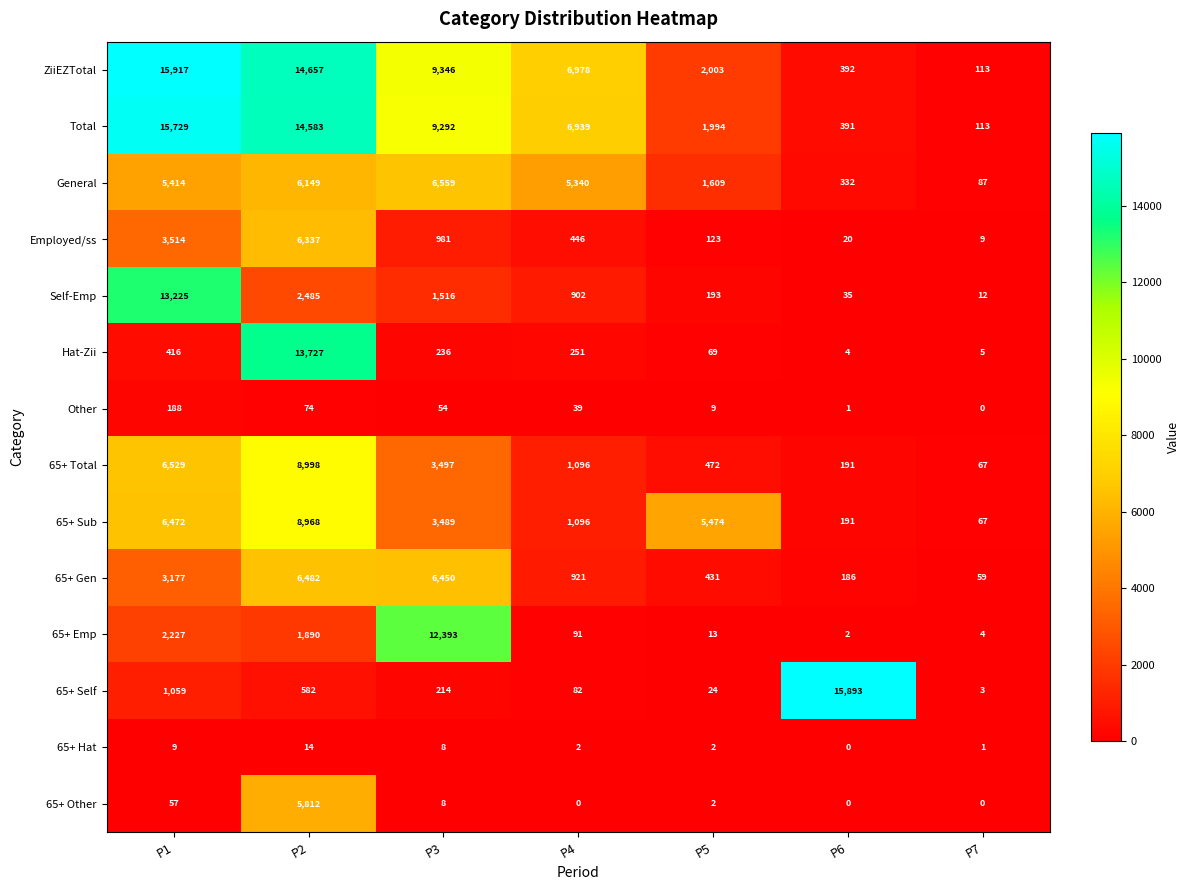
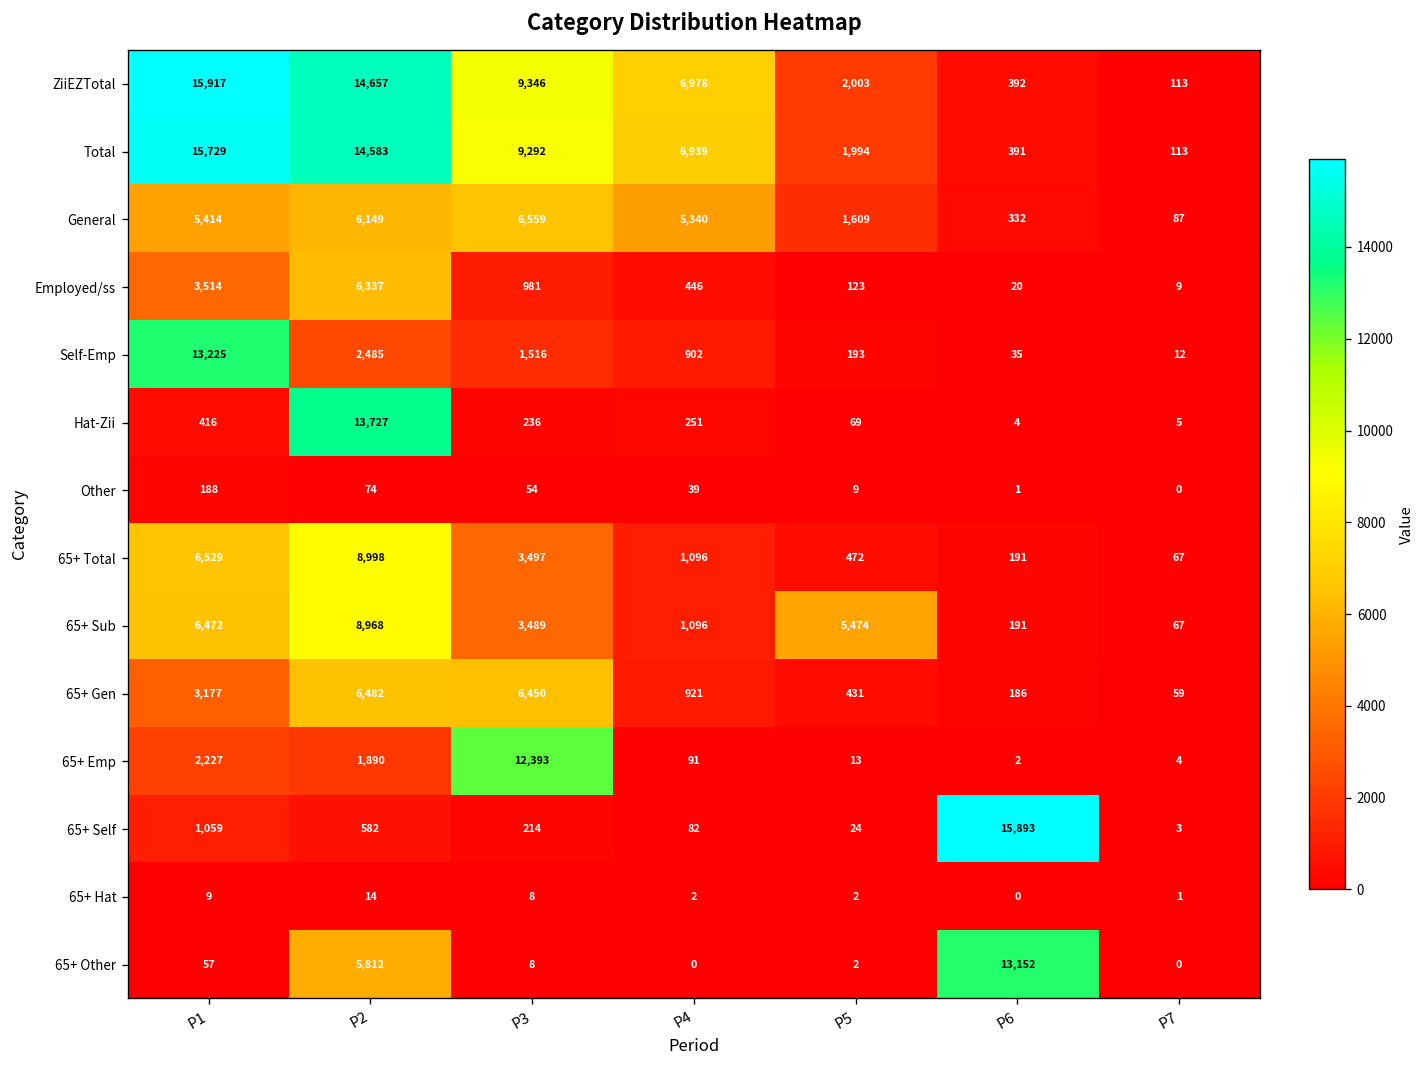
  {
    "ZiiEZTotal": {
      "P1": "15,917",
      "P2": "14,657",
      "P3": "9,346",
      "P4": "6,978",
      "P5": "2,003",
      "P6": "392",
      "P7": "113"
    },
    "Total": {
      "P1": "15,729",
      "P2": "14,583",
      "P3": "9,292",
      "P4": "6,939",
      "P5": "1,994",
      "P6": "391",
      "P7": "113"
    },
    "General": {
      "P1": "5,414",
      "P2": "6,149",
      "P3": "6,559",
      "P4": "5,340",
      "P5": "1,609",
      "P6": "332",
      "P7": "87"
    },
    "Employed/ss": {
      "P1": "3,514",
      "P2": "6,337",
      "P3": "981",
      "P4": "446",
      "P5": "123",
      "P6": "20",
      "P7": "9"
    },
    "Self-Emp": {
      "P1": "13,225",
      "P2": "2,485",
      "P3": "1,516",
      "P4": "902",
      "P5": "193",
      "P6": "35",
      "P7": "12"
    },
    "Hat-Zii": {
      "P1": "416",
      "P2": "13,727",
      "P3": "236",
      "P4": "251",
      "P5": "69",
      "P6": "4",
      "P7": "5"
    },
    "Other": {
      "P1": "188",
      "P2": "74",
      "P3": "54",
      "P4": "39",
      "P5": "9",
      "P6": "1",
      "P7": "0"
    },
    "65+ Total": {
      "P1": "6,529",
      "P2": "8,998",
      "P3": "3,497",
      "P4": "1,096",
      "P5": "472",
      "P6": "191",
      "P7": "67"
    },
    "65+ Sub": {
      "P1": "6,472",
      "P2": "8,968",
      "P3": "3,489",
      "P4": "1,096",
      "P5": "5,474",
      "P6": "191",
      "P7": "67"
    },
    "65+ Gen": {
      "P1": "3,177",
      "P2": "6,482",
      "P3": "6,450",
      "P4": "921",
      "P5": "431",
      "P6": "186",
      "P7": "59"
    },
    "65+ Emp": {
      "P1": "2,227",
      "P2": "1,890",
      "P3": "12,393",
      "P4": "91",
      "P5": "13",
      "P6": "2",
      "P7": "4"
    },
    "65+ Self": {
      "P1": "1,059",
      "P2": "582",
      "P3": "214",
      "P4": "82",
      "P5": "24",
      "P6": "15,893",
      "P7": "3"
    },
    "65+ Hat": {
      "P1": "9",
      "P2": "14",
      "P3": "8",
      "P4": "2",
      "P5": "2",
      "P6": "0",
      "P7": "1"
    },
    "65+ Other": {
      "P1": "57",
      "P2": "5,812",
      "P3": "8",
      "P4": "0",
      "P5": "2",
-     "P6": "0",
+     "P6": "13,152",
      "P7": "0"
    }
  }
